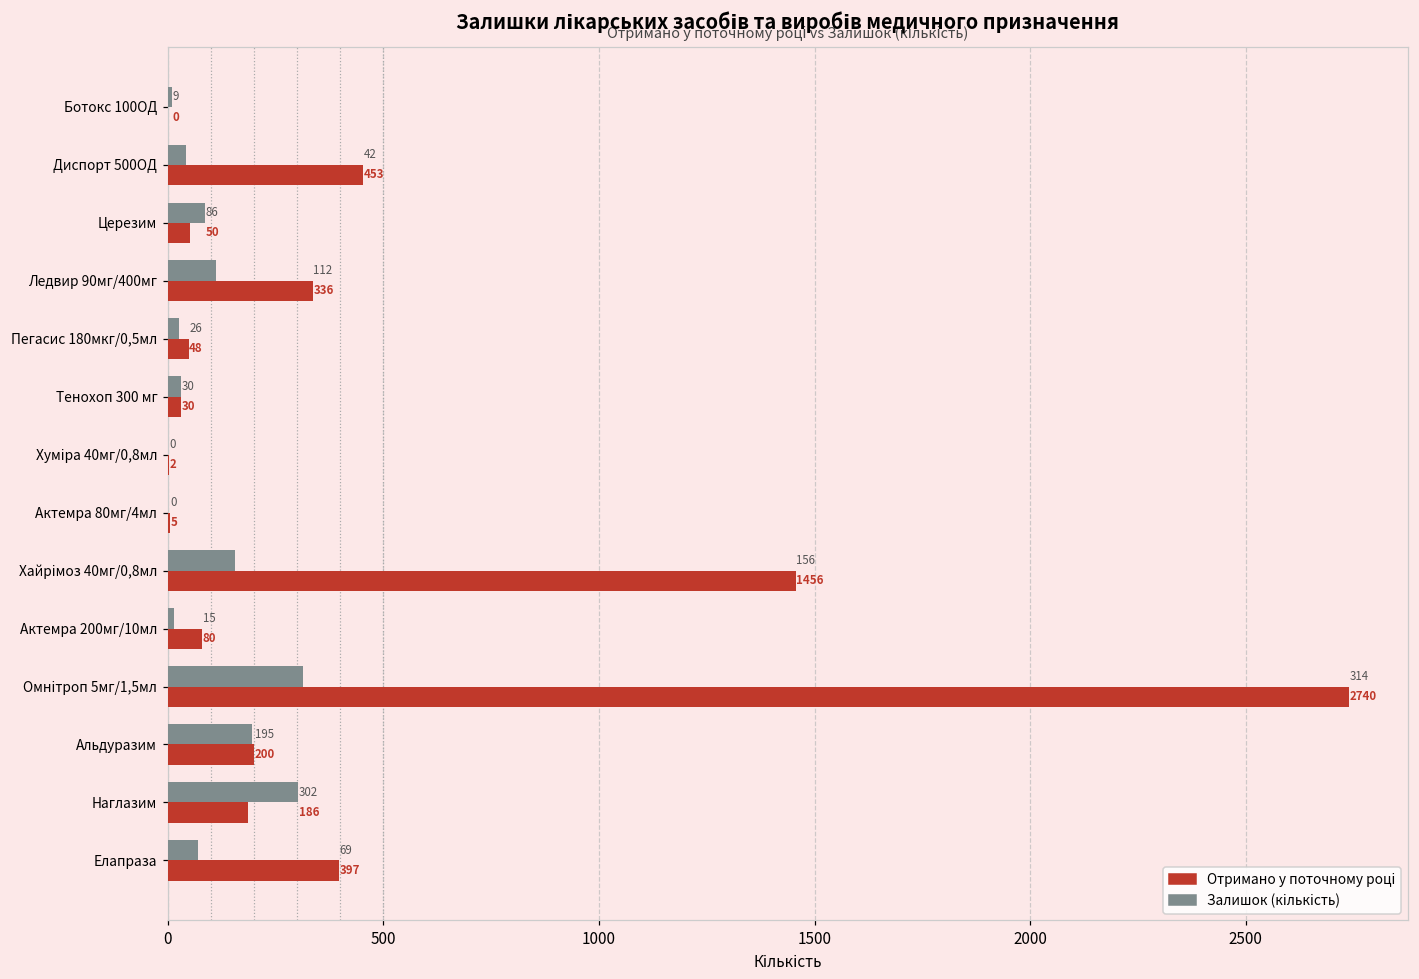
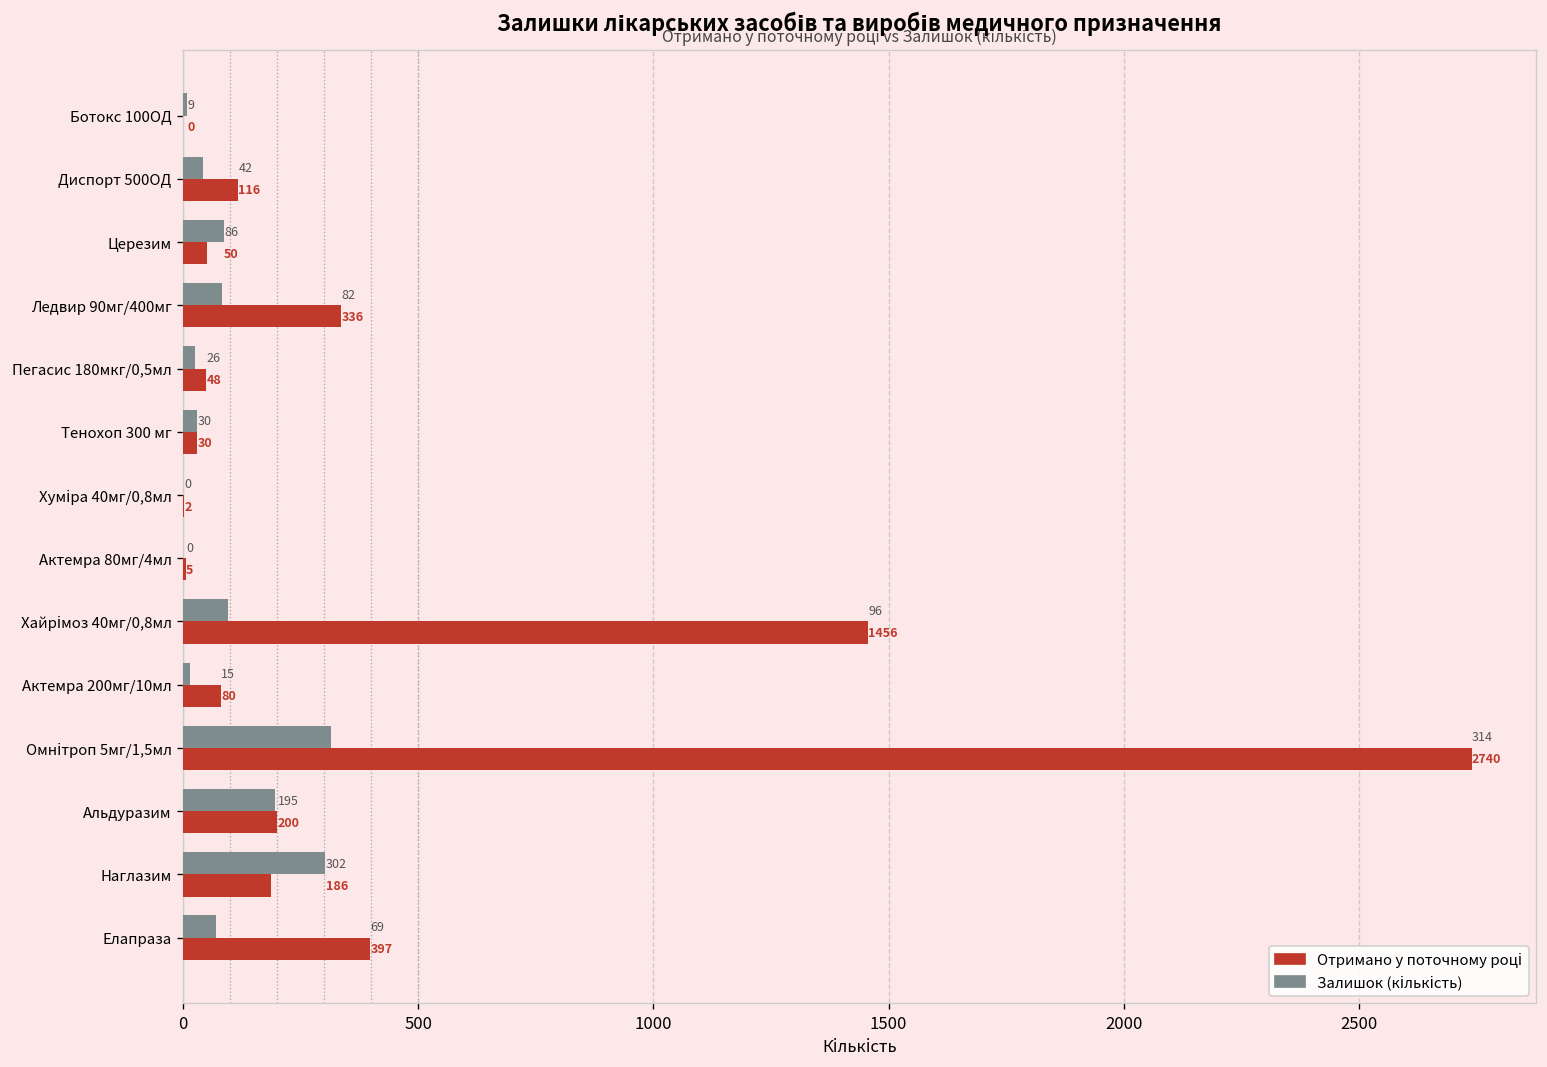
  {
    "Отримано у поточному році": {
      "Ботокс 100ОД": 0,
-     "Диспорт 500ОД": 453,
+     "Диспорт 500ОД": 116,
      "Церезим": 50,
      "Ледвир 90мг/400мг": 336,
      "Пегасис 180мкг/0,5мл": 48,
      "Тенохоп 300 мг": 30,
      "Хуміра 40мг/0,8мл": 2,
      "Актемра 80мг/4мл": 5,
      "Хайрімоз 40мг/0,8мл": 1456,
      "Актемра 200мг/10мл": 80,
      "Омнітроп 5мг/1,5мл": 2740,
      "Альдуразим": 200,
      "Елапраза": 397
    },
    "Залишок (кількість)": {
      "Ботокс 100ОД": 9,
      "Церезим": 86,
-     "Ледвир 90мг/400мг": 112,
+     "Ледвир 90мг/400мг": 82,
      "Пегасис 180мкг/0,5мл": 26,
      "Тенохоп 300 мг": 30,
      "Хуміра 40мг/0,8мл": 0,
      "Актемра 80мг/4мл": 0,
-     "Хайрімоз 40мг/0,8мл": 156,
+     "Хайрімоз 40мг/0,8мл": 96,
      "Альдуразим": 195,
      "Наглазим": 302
    }
  }
